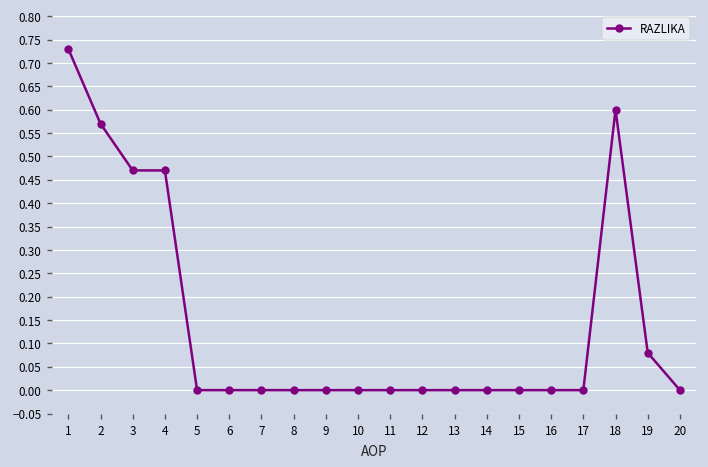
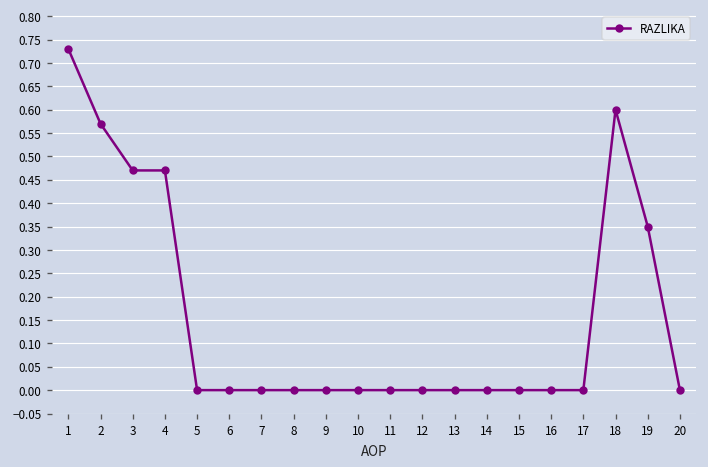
  {
    "1": 0.73,
    "2": 0.57,
    "3": 0.47,
    "4": 0.47,
    "5": 0.00,
    "6": 0.00,
    "7": 0.00,
    "8": 0.00,
    "9": 0.00,
    "10": 0.00,
    "11": 0.00,
    "12": 0.00,
    "13": 0.00,
    "14": 0.00,
    "15": 0.00,
    "16": 0.00,
    "17": 0.00,
    "18": 0.60,
-   "19": 0.08,
+   "19": 0.35,
    "20": 0.00
  }
